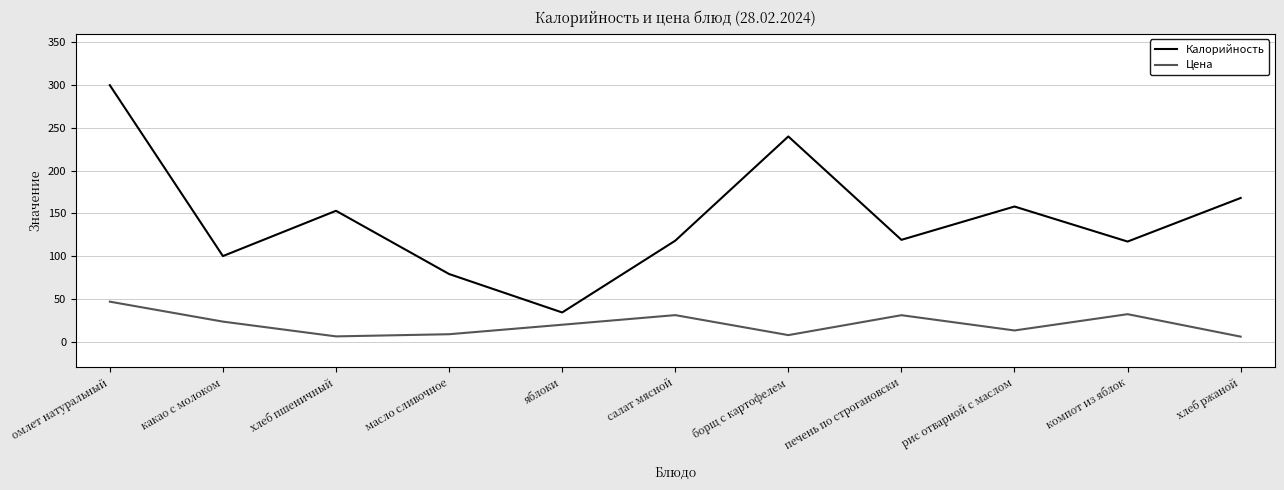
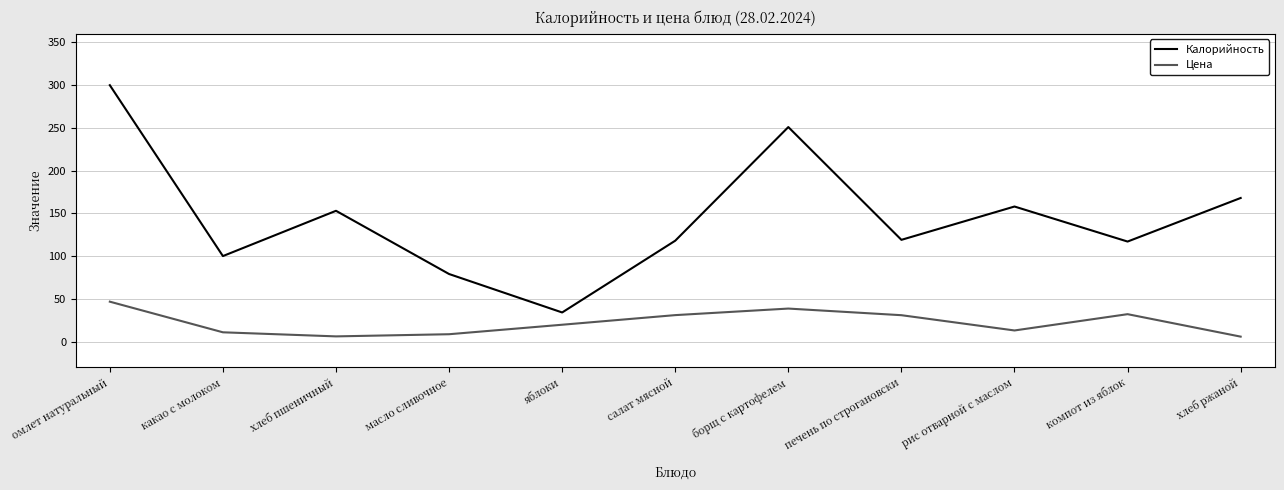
  {
    "Калорийность": {
      "омлет натуральный": 300,
      "какао с молоком": 100,
      "хлеб пшеничный": 150,
      "масло сливочное": 80,
      "яблоки": 30,
      "салат мясной": 120,
-     "борщ с картофелем": 240,
+     "борщ с картофелем": 250,
      "печень по строгановски": 120,
      "рис отварной с маслом": 160,
      "компот из яблок": 120,
      "хлеб ржаной": 170
    },
    "Цена": {
      "омлет натуральный": 50,
-     "какао с молоком": 20,
+     "какао с молоком": 10,
      "хлеб пшеничный": 10,
      "масло сливочное": 10,
      "яблоки": 20,
      "салат мясной": 30,
-     "борщ с картофелем": 10,
+     "борщ с картофелем": 40,
      "печень по строгановски": 30,
      "рис отварной с маслом": 10,
      "компот из яблок": 30,
      "хлеб ржаной": 10
    }
  }
